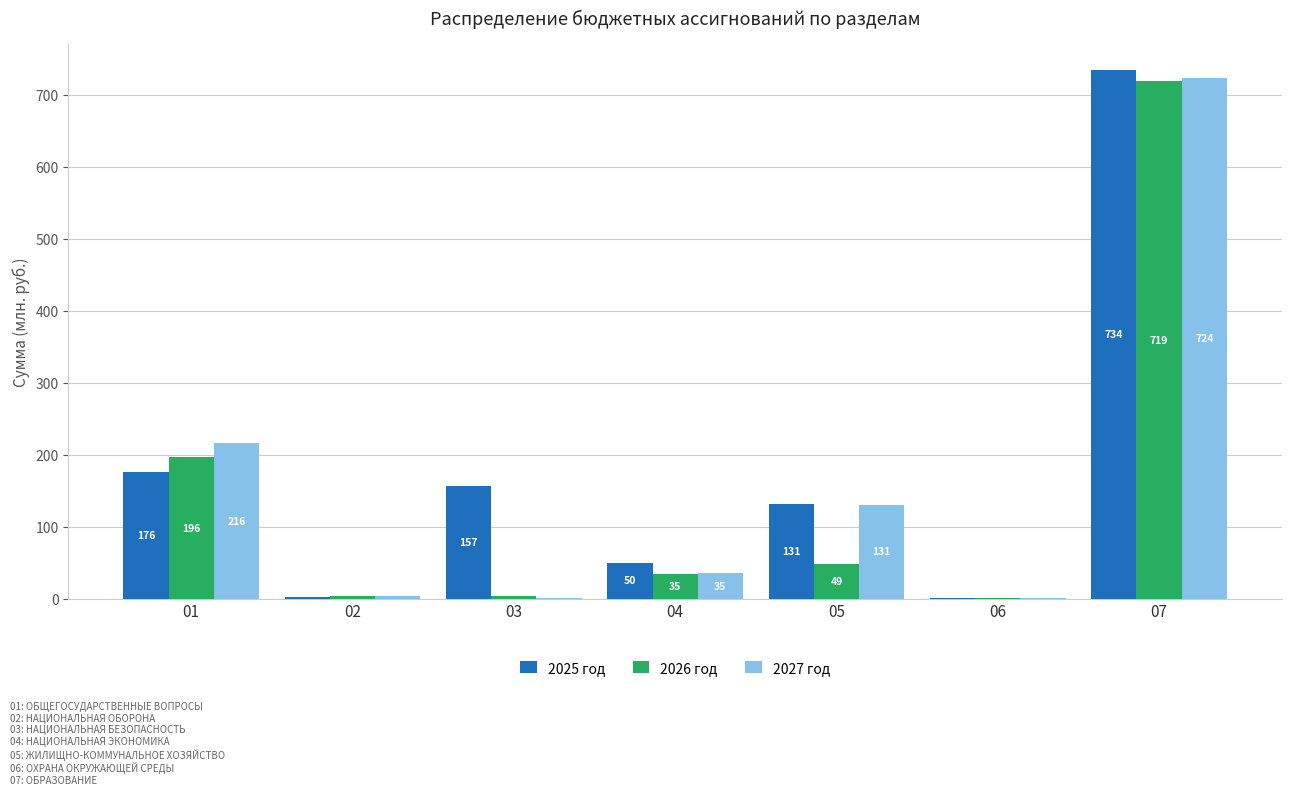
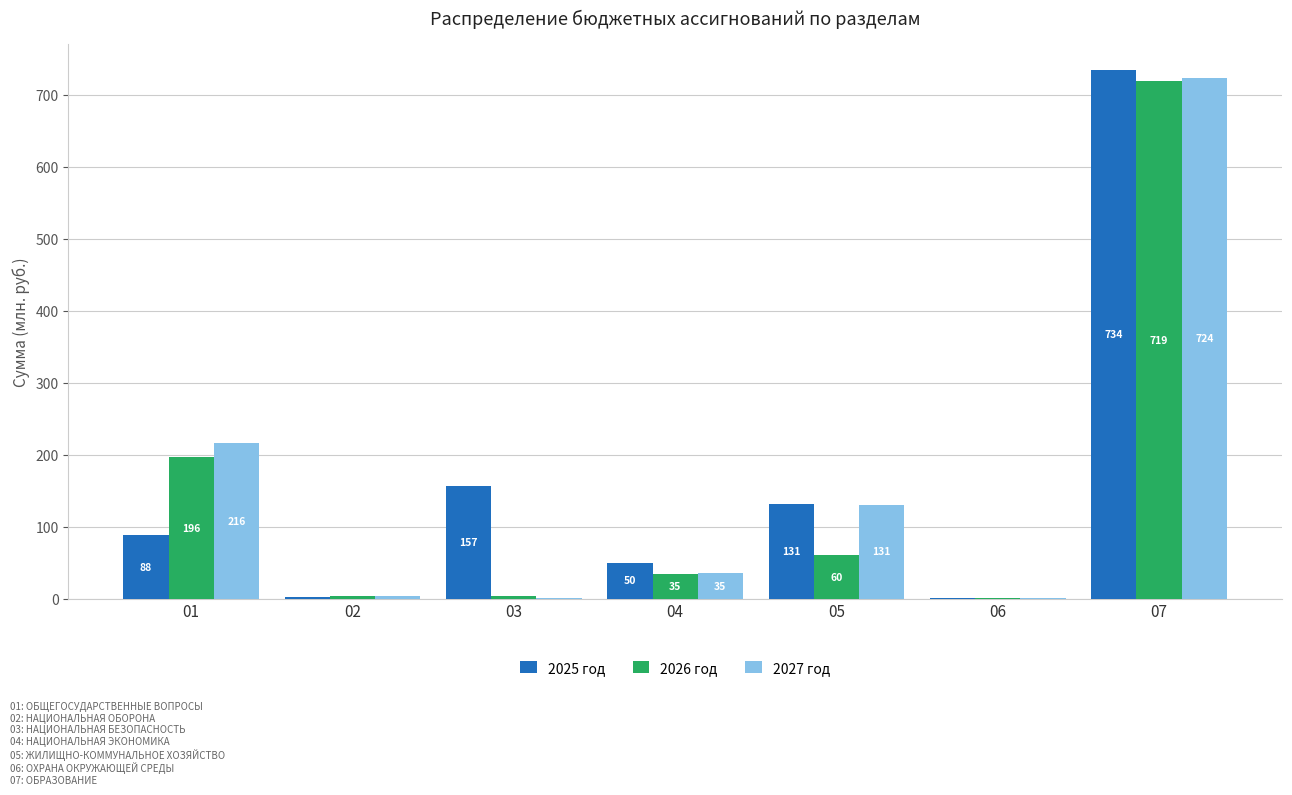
  {
    "2025 год": {
-     "01": 176,
+     "01": 88,
      "03": 157,
      "04": 50,
      "05": 131,
      "07": 734
    },
    "2026 год": {
      "01": 196,
      "04": 35,
-     "05": 49,
+     "05": 60,
      "07": 719
    },
    "2027 год": {
      "01": 216,
      "04": 35,
      "05": 131,
      "07": 724
    }
  }
